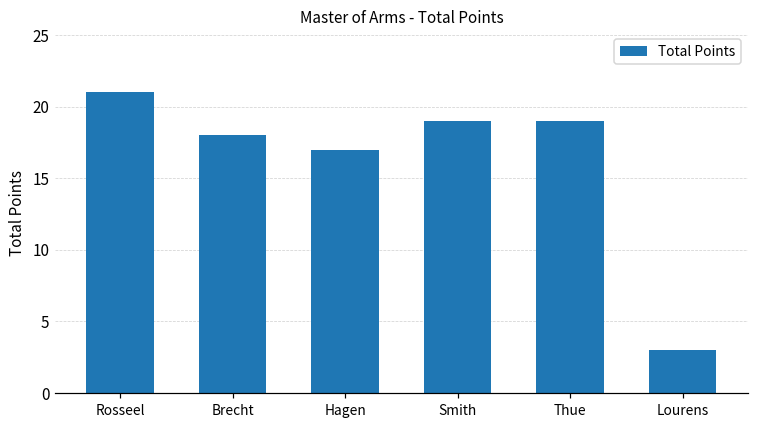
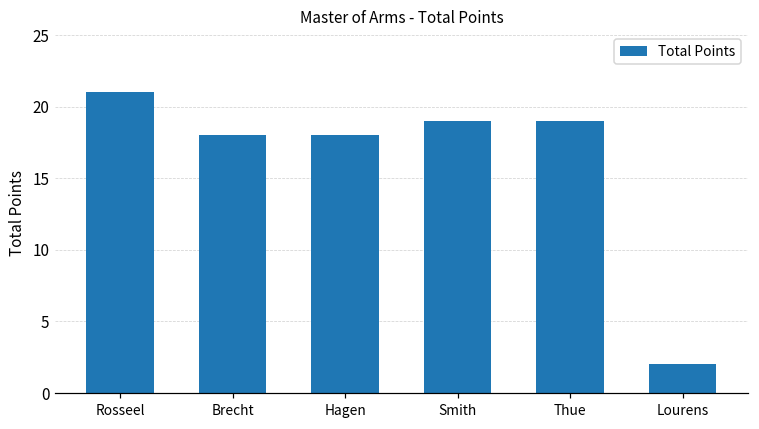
  {
    "Rosseel": 21,
    "Brecht": 18,
-   "Hagen": 17,
+   "Hagen": 18,
    "Smith": 19,
    "Thue": 19,
-   "Lourens": 3
+   "Lourens": 2
  }
